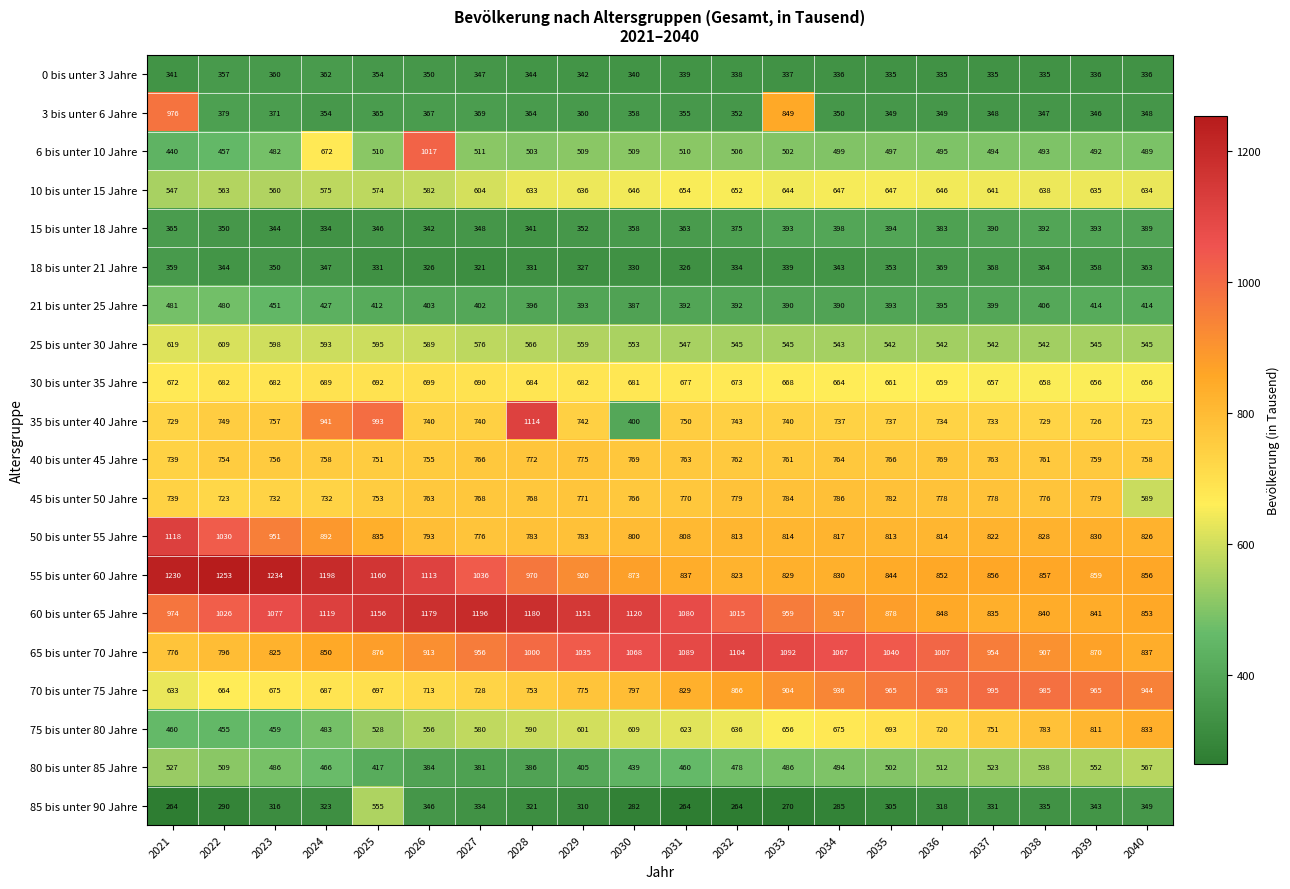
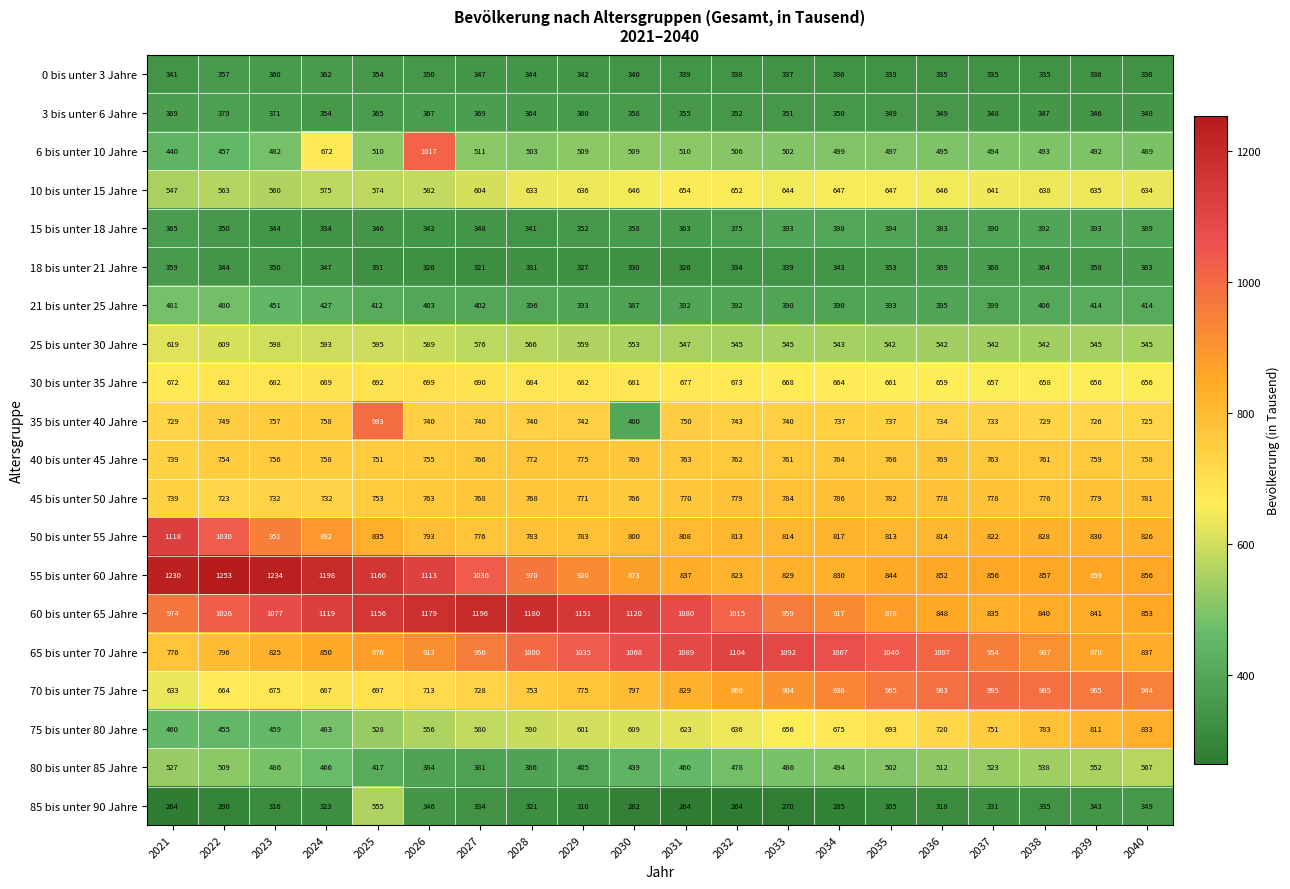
  {
    "3 bis unter 6 Jahre": {
-     "2021": 976,
+     "2021": 369,
      "2022": 379,
      "2023": 371,
      "2024": 354,
      "2025": 365,
      "2026": 367,
      "2027": 369,
      "2028": 364,
      "2029": 360,
      "2030": 358,
      "2031": 355,
      "2032": 352,
-     "2033": 849,
+     "2033": 351,
      "2034": 350,
      "2035": 349,
      "2036": 349,
      "2037": 348,
      "2038": 347,
      "2039": 346,
      "2040": 348
    },
    "35 bis unter 40 Jahre": {
      "2021": 729,
      "2022": 749,
      "2023": 757,
-     "2024": 941,
+     "2024": 758,
      "2025": 993,
      "2026": 740,
      "2027": 740,
-     "2028": 1114,
+     "2028": 740,
      "2029": 742,
      "2030": 400,
      "2031": 750,
      "2032": 743,
      "2033": 740,
      "2034": 737,
      "2035": 737,
      "2036": 734,
      "2037": 733,
      "2038": 729,
      "2039": 726,
      "2040": 725
    },
    "45 bis unter 50 Jahre": {
      "2021": 739,
      "2022": 723,
      "2023": 732,
      "2024": 732,
      "2025": 753,
      "2026": 763,
      "2027": 768,
      "2028": 768,
      "2029": 771,
      "2030": 766,
      "2031": 770,
      "2032": 779,
      "2033": 784,
      "2034": 786,
      "2035": 782,
      "2036": 778,
      "2037": 778,
      "2038": 776,
      "2039": 779,
-     "2040": 589
+     "2040": 781
    }
  }
